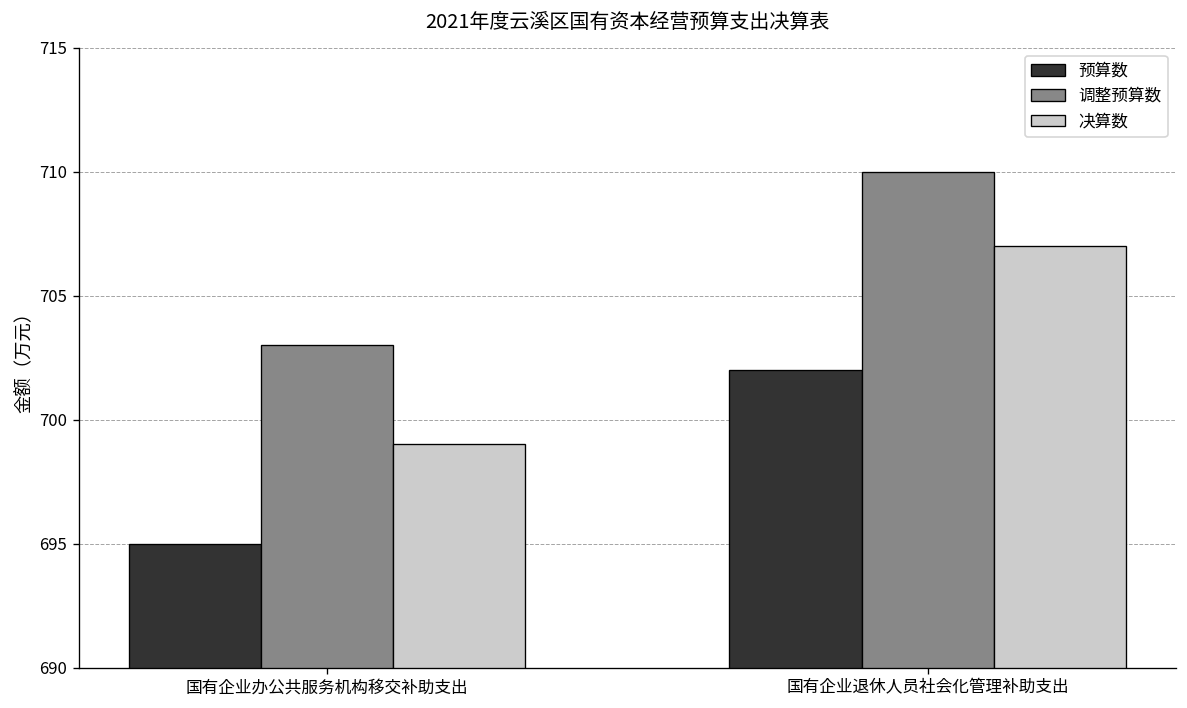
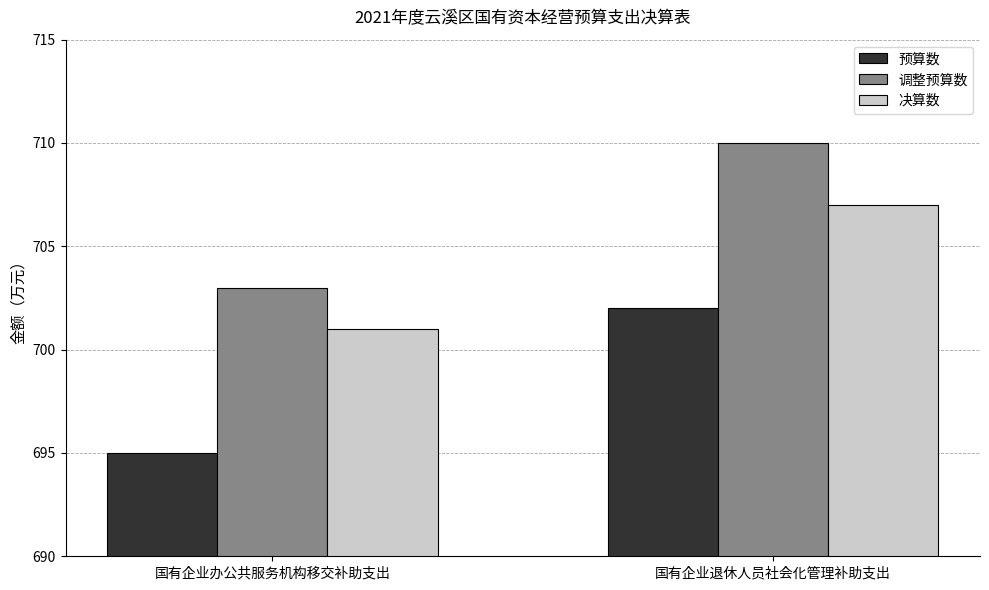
  {
    "预算数": {
      "国有企业办公共服务机构移交补助支出": 695,
      "国有企业退休人员社会化管理补助支出": 702
    },
    "调整预算数": {
      "国有企业办公共服务机构移交补助支出": 703,
      "国有企业退休人员社会化管理补助支出": 710
    },
    "决算数": {
-     "国有企业办公共服务机构移交补助支出": 699,
+     "国有企业办公共服务机构移交补助支出": 701,
      "国有企业退休人员社会化管理补助支出": 707
    }
  }
